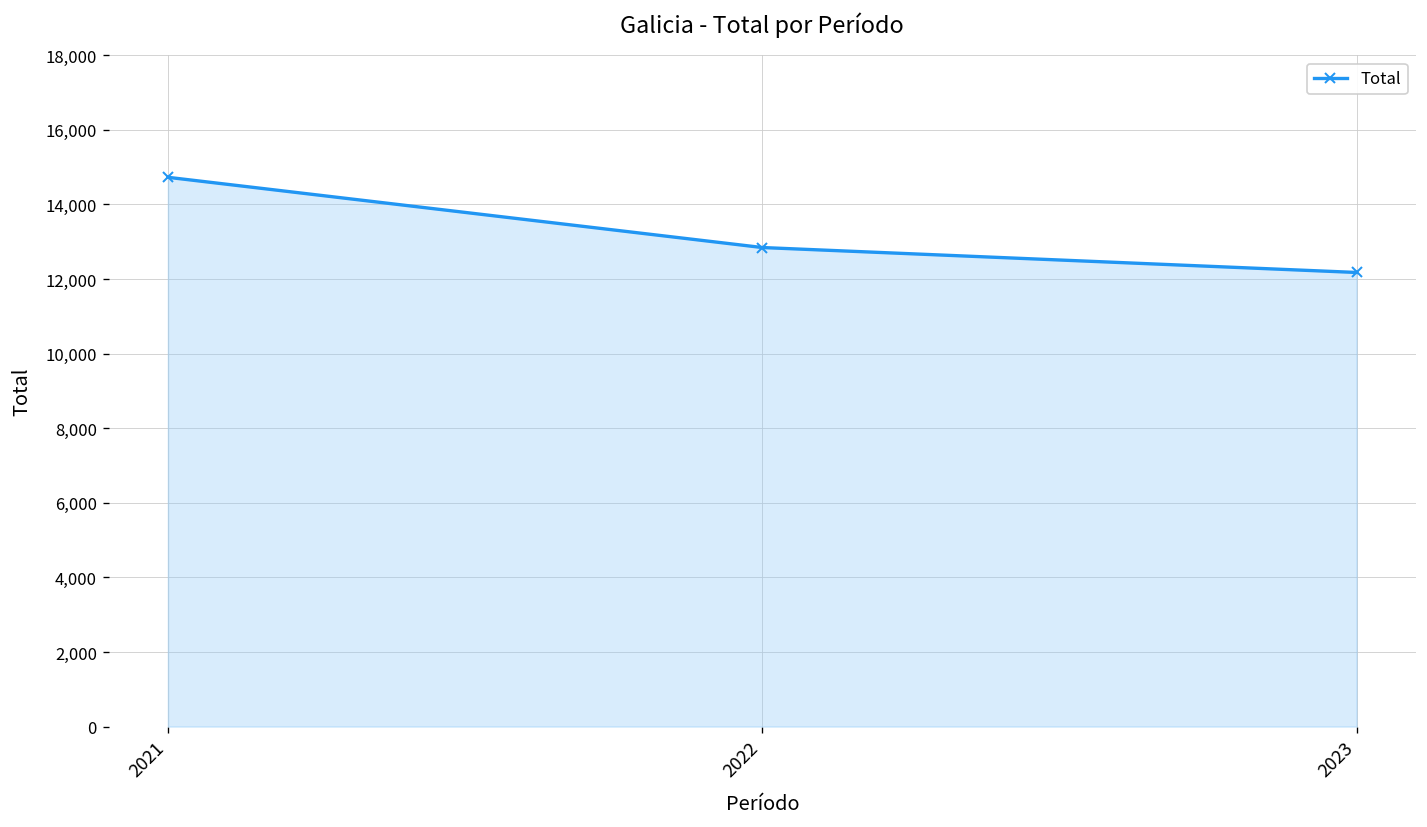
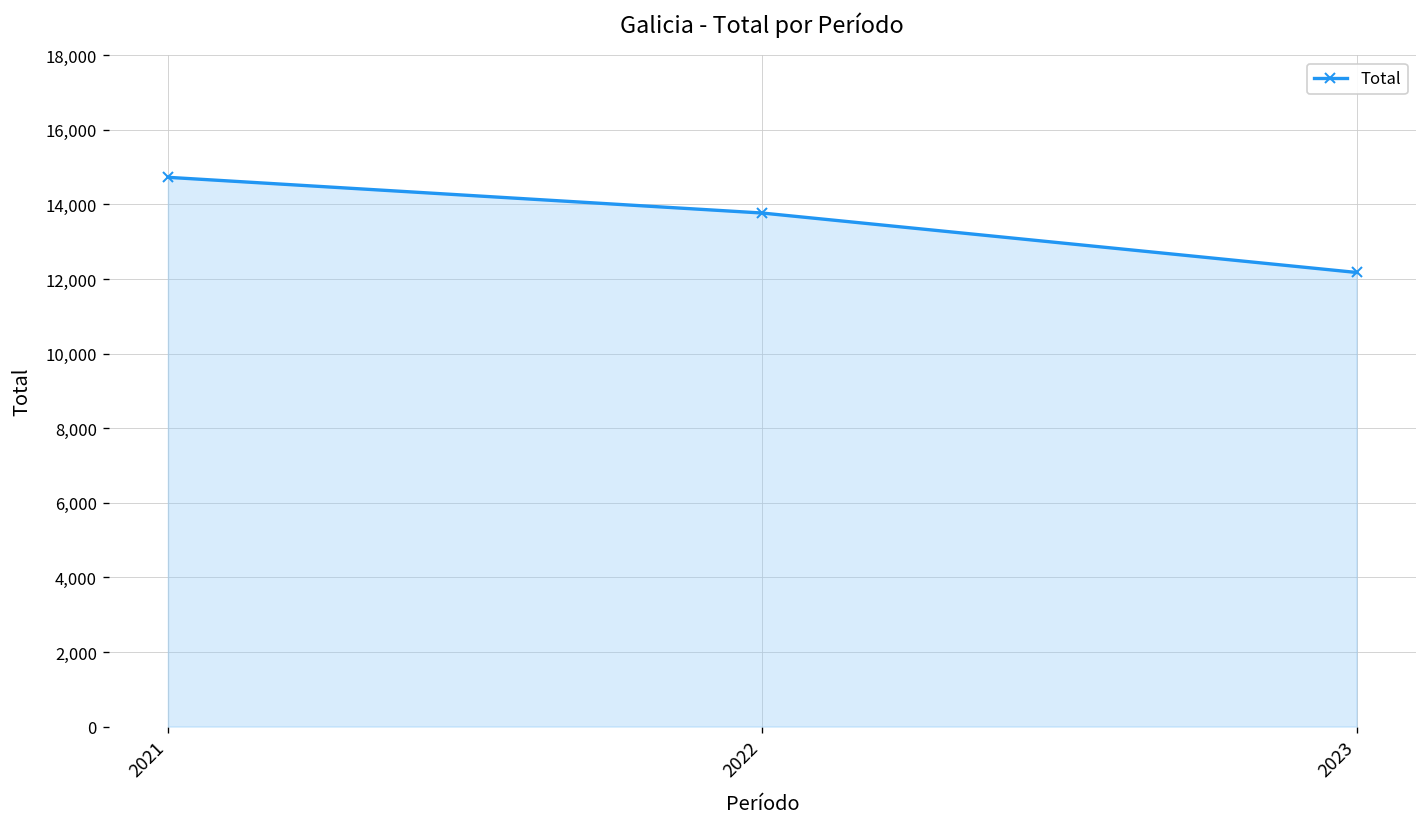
  {
    "2021": "14,700",
-   "2022": "12,800",
+   "2022": "13,800",
    "2023": "12,200"
  }
